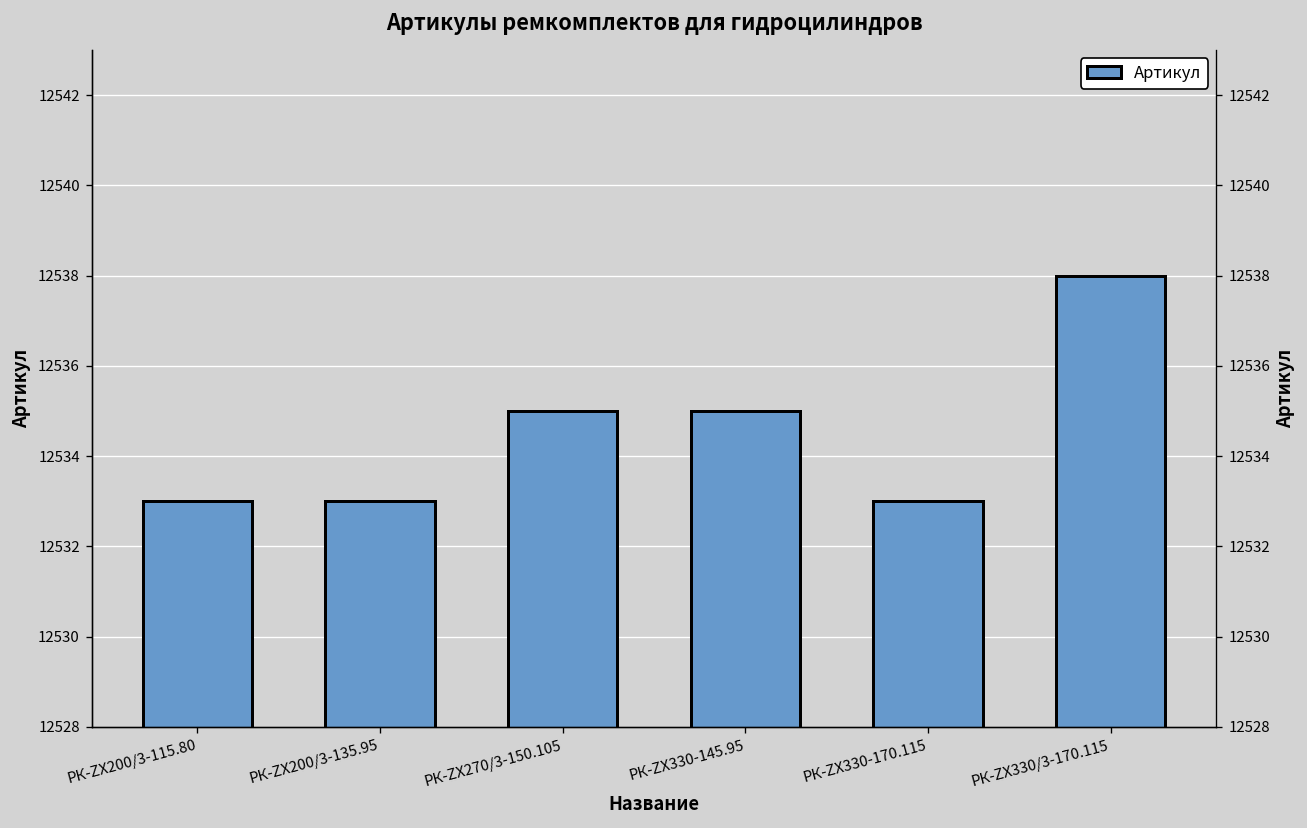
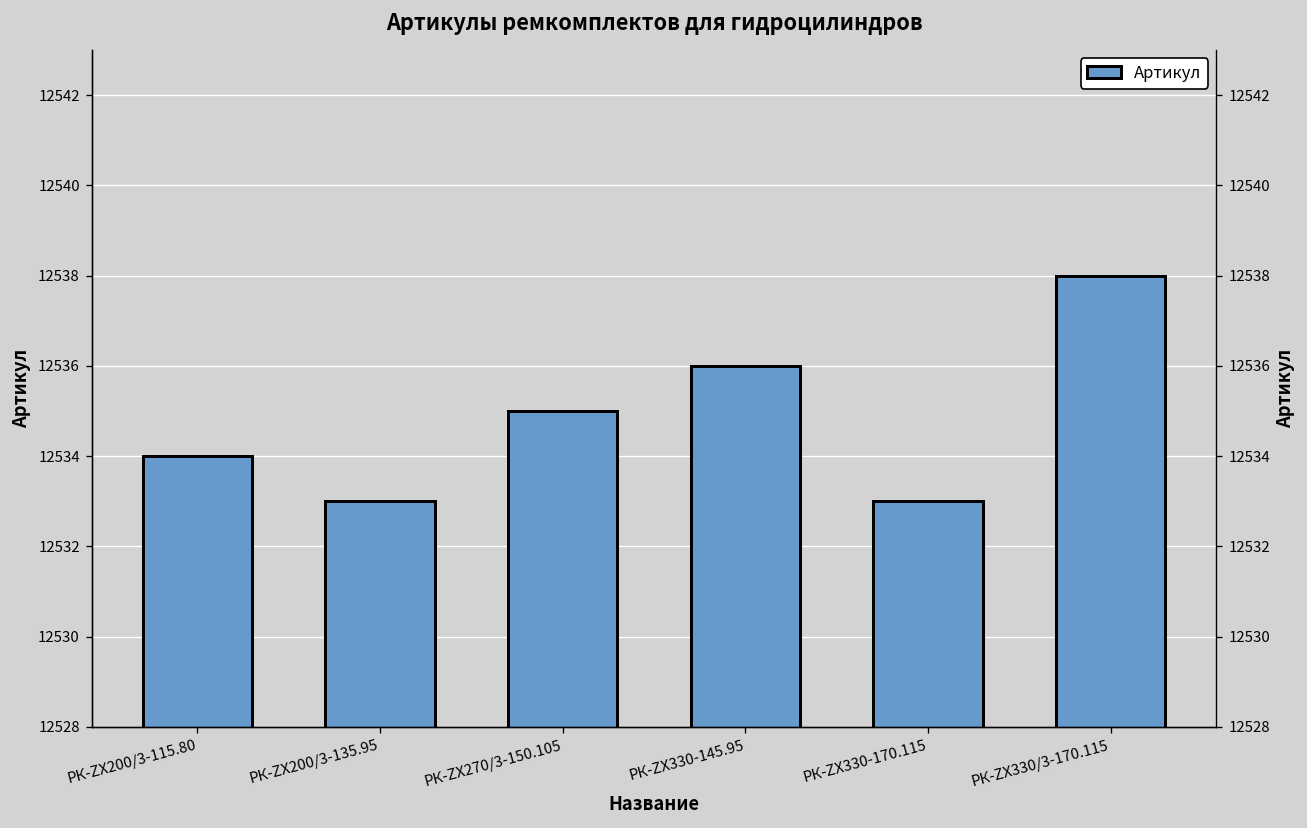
  {
-   "РК-ZX200/3-115.80": 12533,
+   "РК-ZX200/3-115.80": 12534,
    "РК-ZX200/3-135.95": 12533,
    "РК-ZX270/3-150.105": 12535,
-   "РК-ZX330-145.95": 12535,
+   "РК-ZX330-145.95": 12536,
    "РК-ZX330-170.115": 12533,
    "РК-ZX330/3-170.115": 12538
  }
